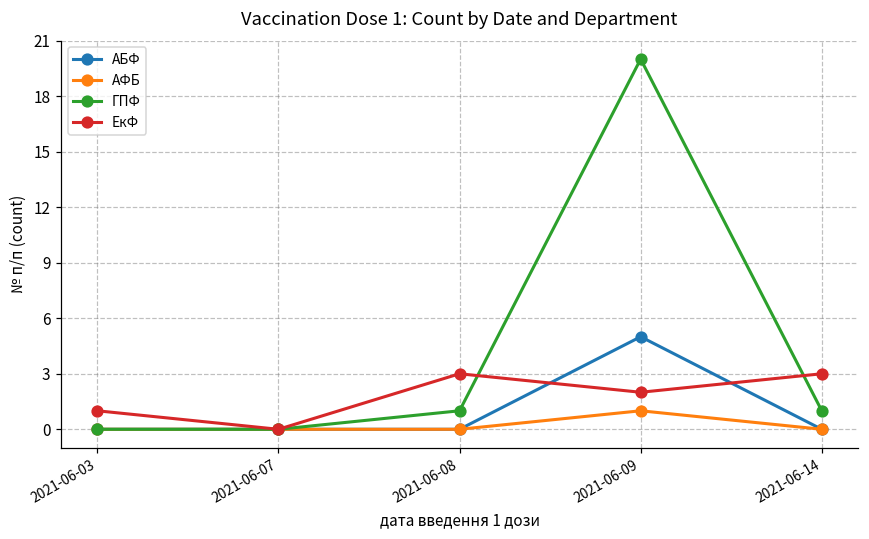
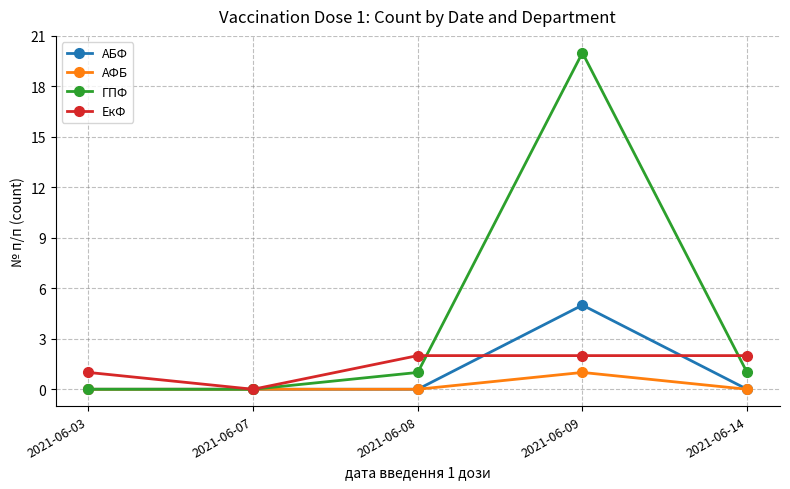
  {
    "АБФ": {
      "2021-06-09": 5
    },
    "АФБ": {
      "2021-06-09": 1
    },
    "ГПФ": {
      "2021-06-08": 1,
      "2021-06-09": 20,
      "2021-06-14": 1
    },
    "ЕкФ": {
      "2021-06-03": 1,
-     "2021-06-08": 3,
+     "2021-06-08": 2,
      "2021-06-09": 2,
-     "2021-06-14": 3
+     "2021-06-14": 2
    }
  }
